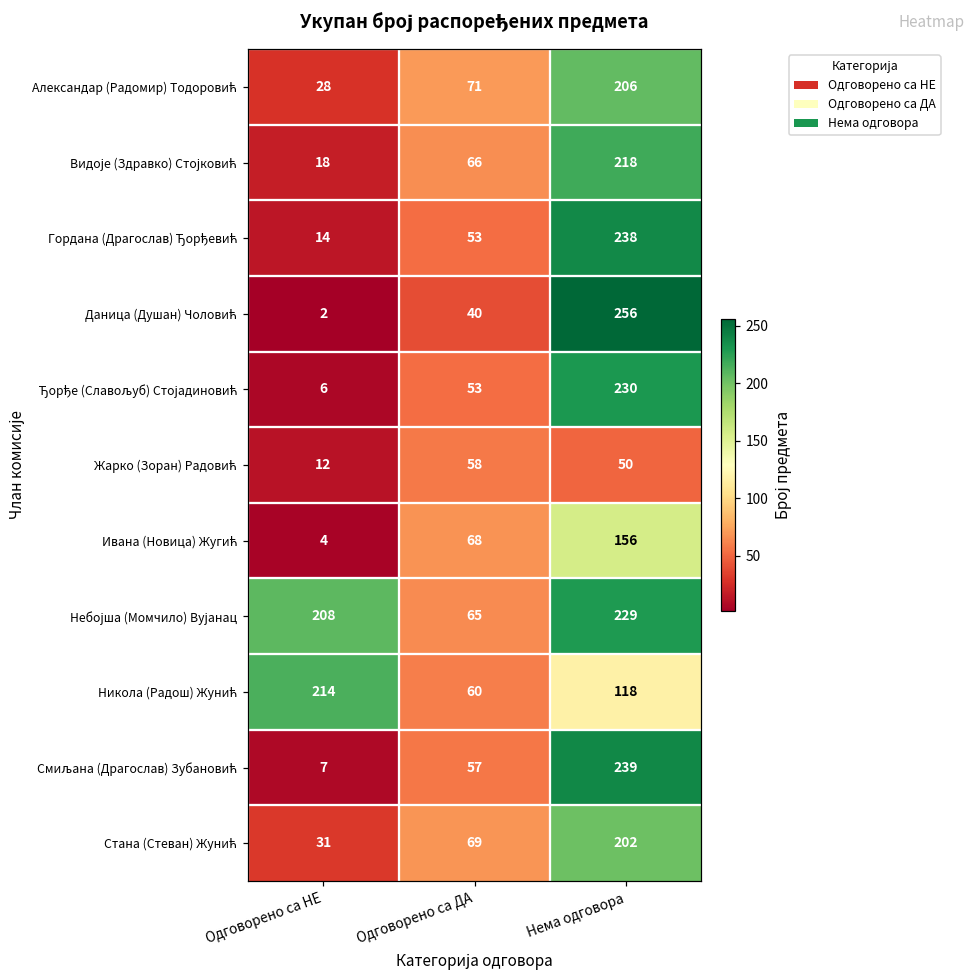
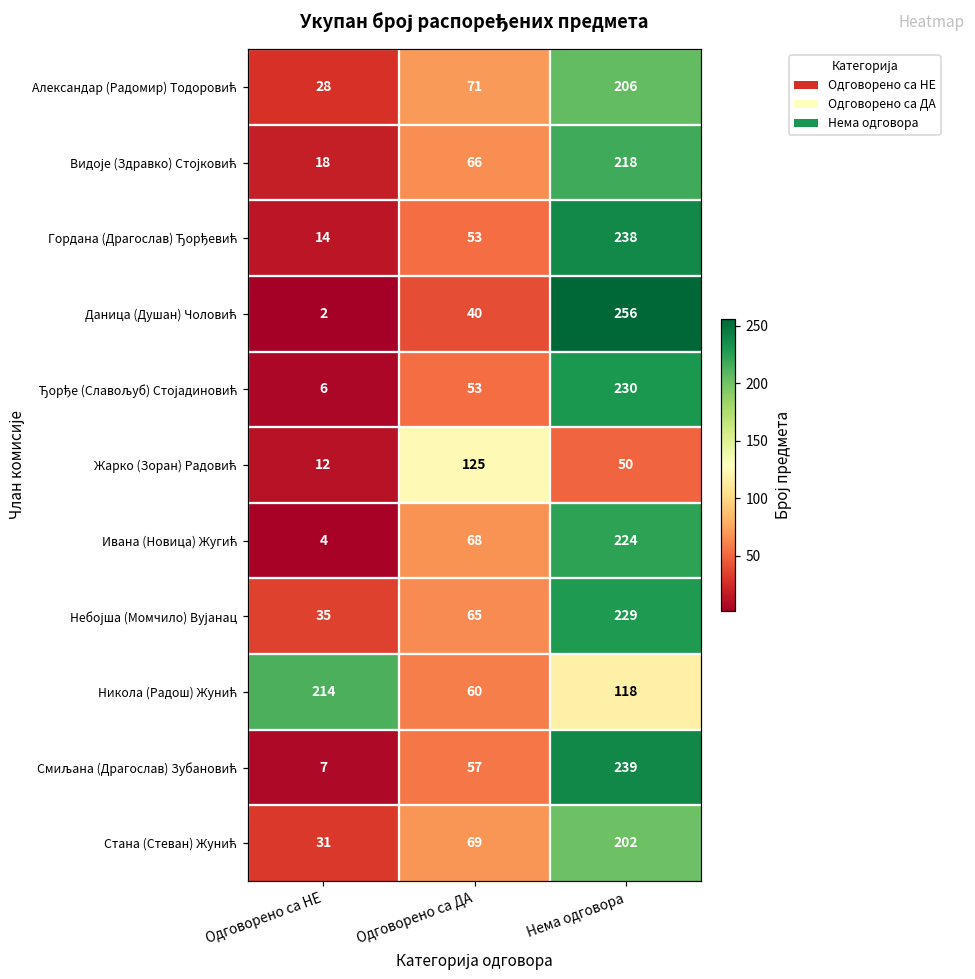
  {
    "Александар (Радомир) Тодоровић": {
      "Одговорено са НЕ": 28,
      "Одговорено са ДА": 71,
      "Нема одговора": 206
    },
    "Видоје (Здравко) Стојковић": {
      "Одговорено са НЕ": 18,
      "Одговорено са ДА": 66,
      "Нема одговора": 218
    },
    "Гордана (Драгослав) Ђорђевић": {
      "Одговорено са НЕ": 14,
      "Одговорено са ДА": 53,
      "Нема одговора": 238
    },
    "Даница (Душан) Чоловић": {
      "Одговорено са НЕ": 2,
      "Одговорено са ДА": 40,
      "Нема одговора": 256
    },
    "Ђорђе (Славољуб) Стојадиновић": {
      "Одговорено са НЕ": 6,
      "Одговорено са ДА": 53,
      "Нема одговора": 230
    },
    "Жарко (Зоран) Радовић": {
      "Одговорено са НЕ": 12,
-     "Одговорено са ДА": 58,
+     "Одговорено са ДА": 125,
      "Нема одговора": 50
    },
    "Ивана (Новица) Жугић": {
      "Одговорено са НЕ": 4,
      "Одговорено са ДА": 68,
-     "Нема одговора": 156
+     "Нема одговора": 224
    },
    "Небојша (Момчило) Вујанац": {
-     "Одговорено са НЕ": 208,
+     "Одговорено са НЕ": 35,
      "Одговорено са ДА": 65,
      "Нема одговора": 229
    },
    "Никола (Радош) Жунић": {
      "Одговорено са НЕ": 214,
      "Одговорено са ДА": 60,
      "Нема одговора": 118
    },
    "Смиљана (Драгослав) Зубановић": {
      "Одговорено са НЕ": 7,
      "Одговорено са ДА": 57,
      "Нема одговора": 239
    },
    "Стана (Стеван) Жунић": {
      "Одговорено са НЕ": 31,
      "Одговорено са ДА": 69,
      "Нема одговора": 202
    }
  }
